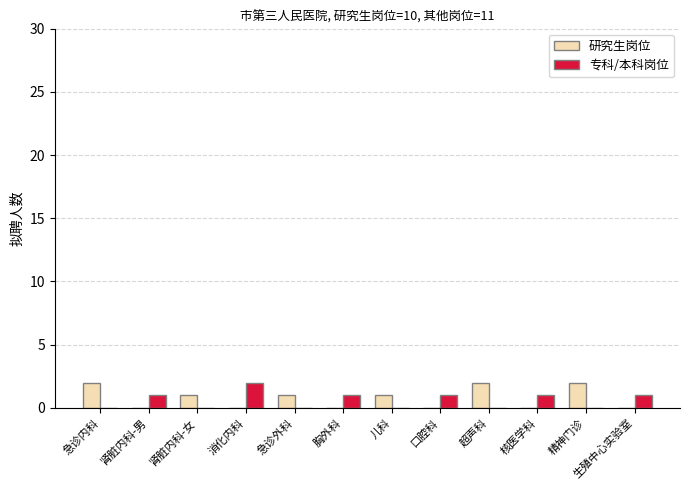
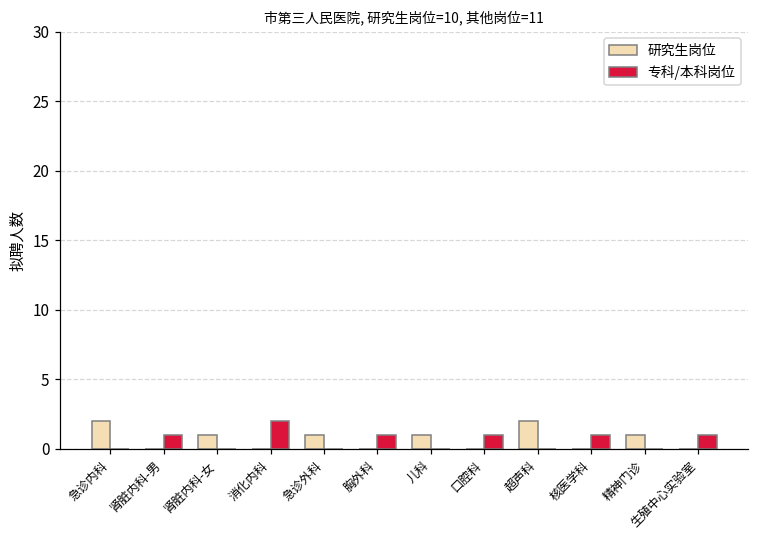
  {
    "研究生岗位": {
      "急诊内科": 2,
      "肾脏内科-男": 0,
      "肾脏内科-女": 1,
      "消化内科": 0,
      "急诊外科": 1,
      "胸外科": 0,
      "儿科": 1,
      "口腔科": 0,
      "超声科": 2,
      "核医学科": 0,
-     "精神门诊": 2,
+     "精神门诊": 1,
      "生殖中心实验室": 0
    },
    "专科/本科岗位": {
      "急诊内科": 0,
      "肾脏内科-男": 1,
      "肾脏内科-女": 0,
      "消化内科": 2,
      "急诊外科": 0,
      "胸外科": 1,
      "儿科": 0,
      "口腔科": 1,
      "超声科": 0,
      "核医学科": 1,
      "精神门诊": 0,
      "生殖中心实验室": 1
    }
  }
